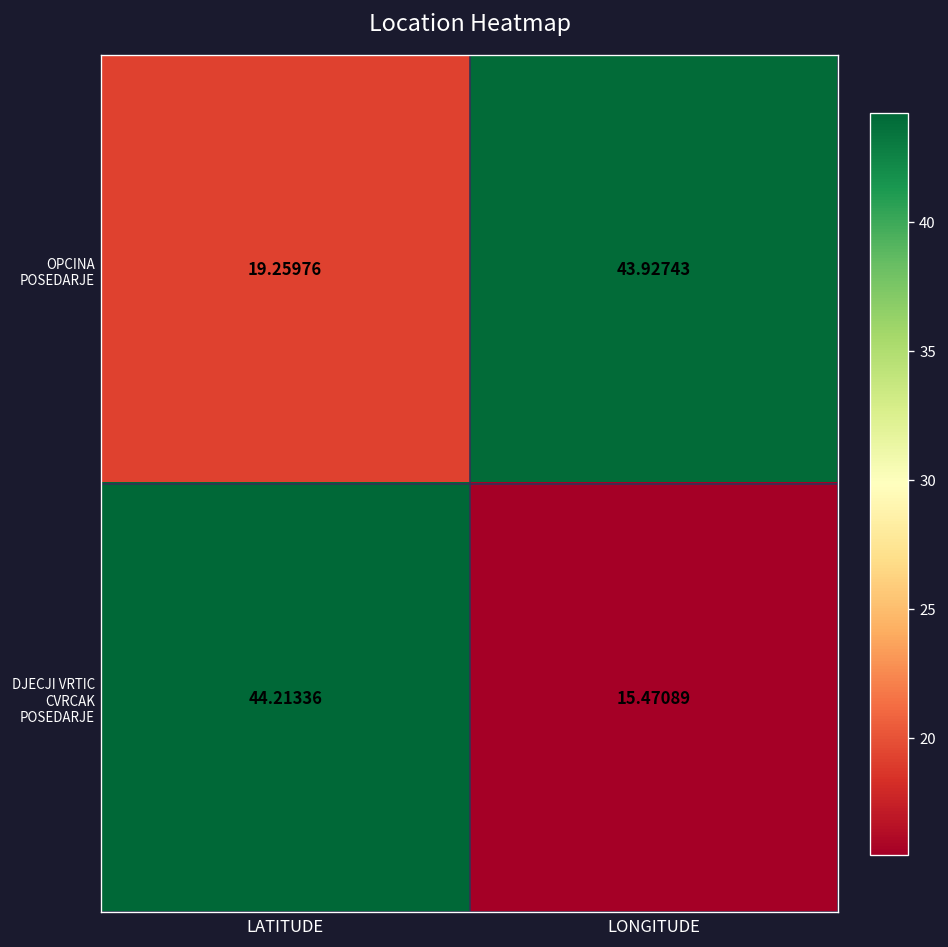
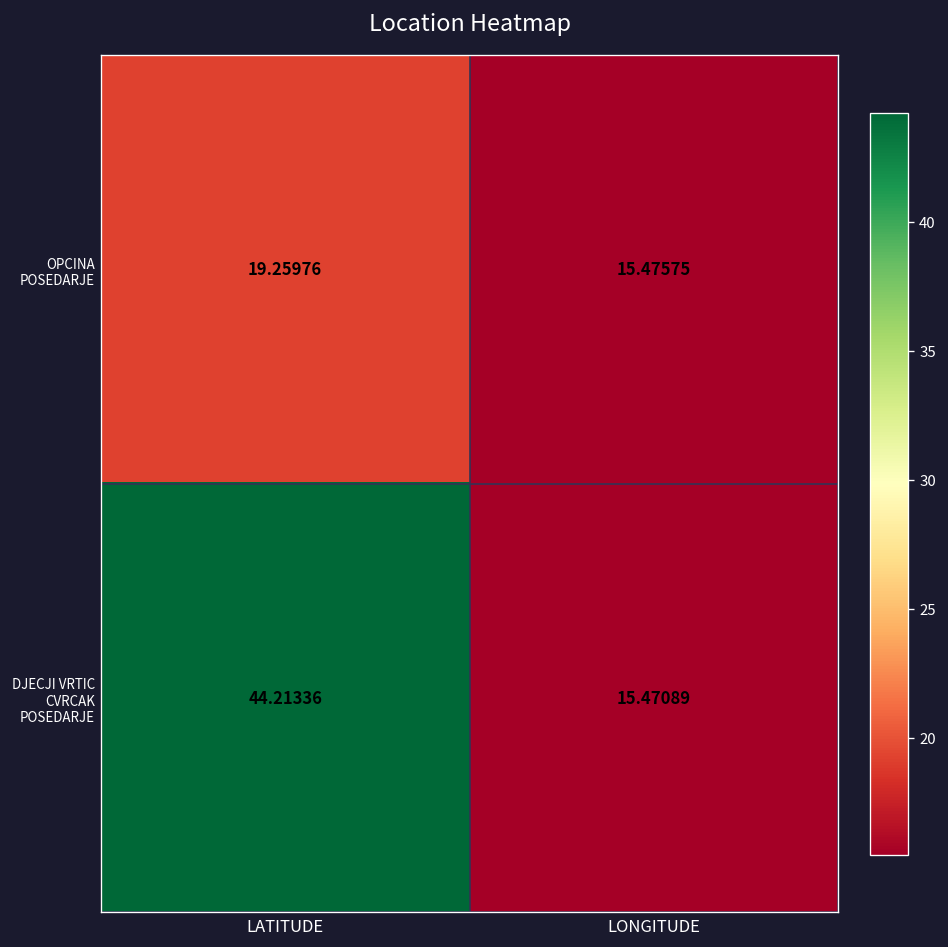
  {
    "OPCINA POSEDARJE": {
      "LATITUDE": 19.25976,
-     "LONGITUDE": 43.92743
+     "LONGITUDE": 15.47575
    },
    "DJECJI VRTIC CVRCAK POSEDARJE": {
      "LATITUDE": 44.21336,
      "LONGITUDE": 15.47089
    }
  }
